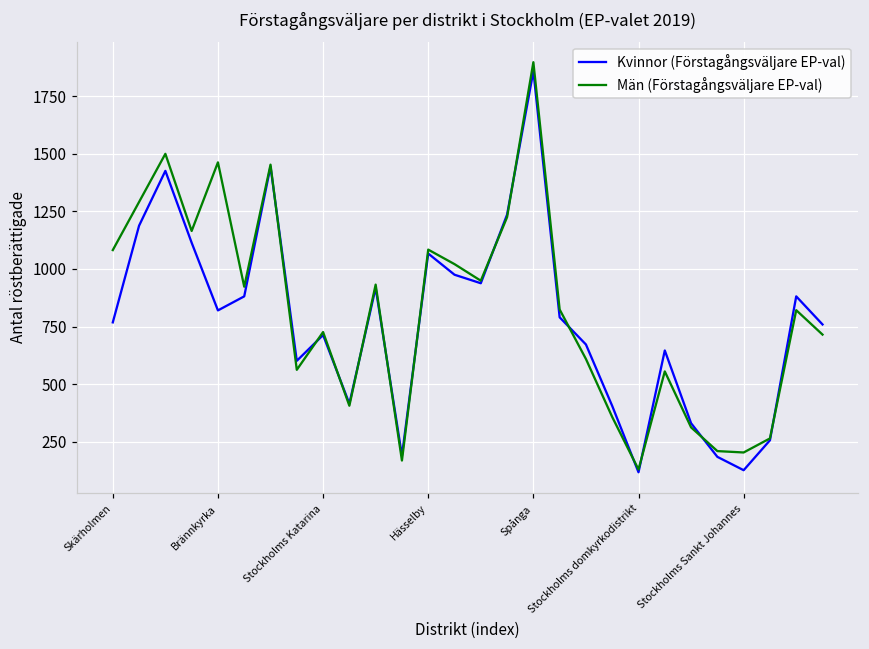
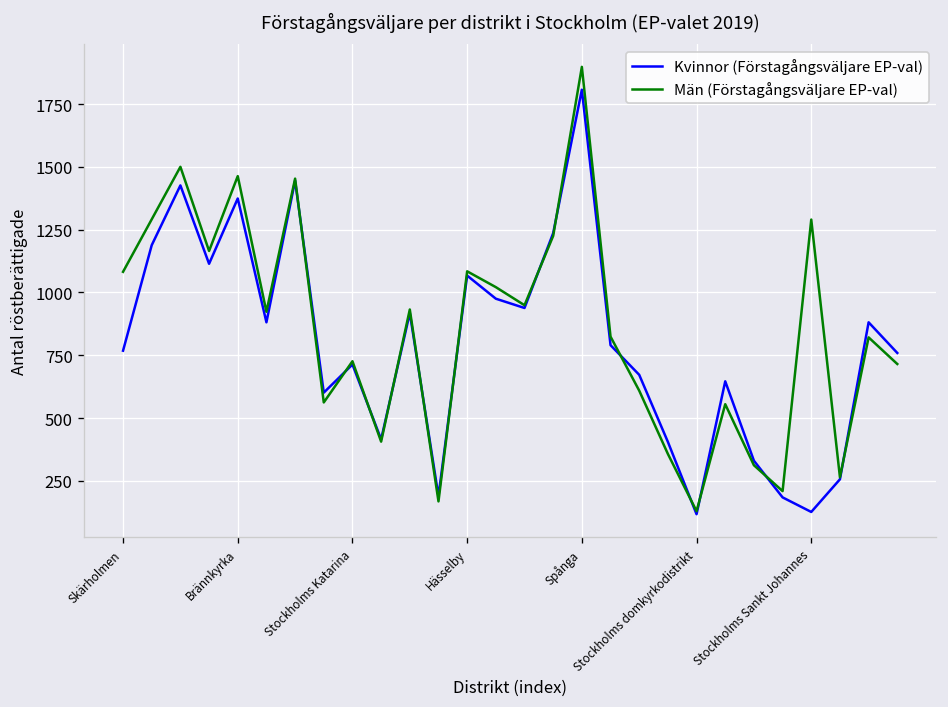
  {
    "Kvinnor (Förstagångsväljare EP-val)": {
      "Skärholmen": 770,
-     "Brännkyrka": 820,
+     "Brännkyrka": 1370,
      "Stockholms Katarina": 710,
      "Hässelby": 1070,
-     "Spånga": 1860,
+     "Spånga": 1810,
      "Stockholms Sankt Johannes": 130
    },
    "Män (Förstagångsväljare EP-val)": {
      "Skärholmen": 1080,
      "Brännkyrka": 1460,
      "Stockholms Katarina": 730,
      "Hässelby": 1080,
      "Spånga": 1900,
-     "Stockholms Sankt Johannes": 200
+     "Stockholms Sankt Johannes": 1290
    }
  }
